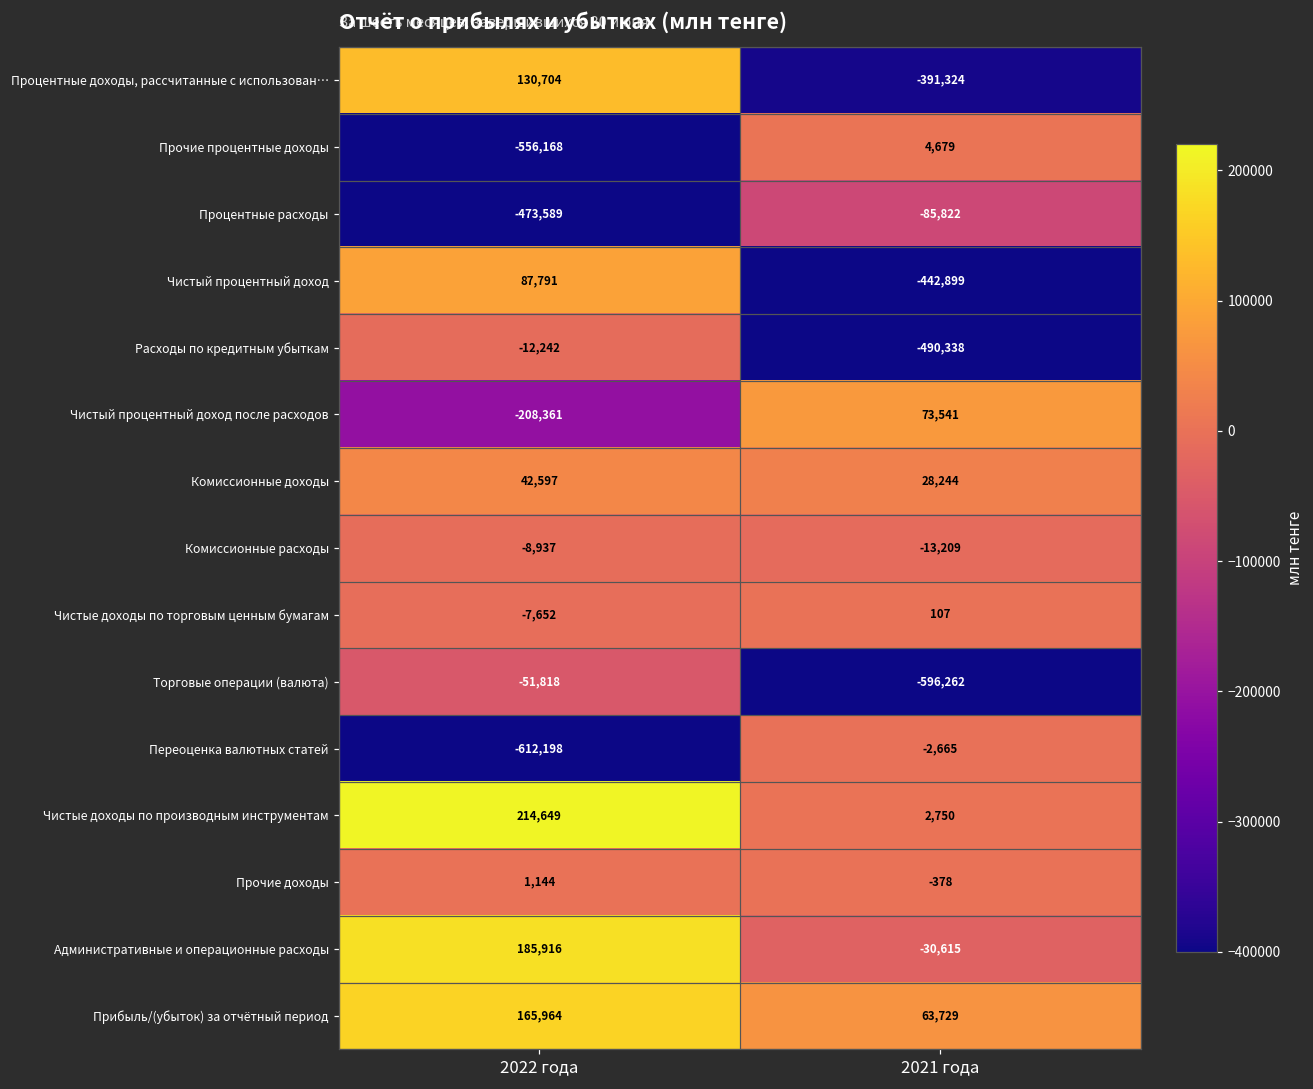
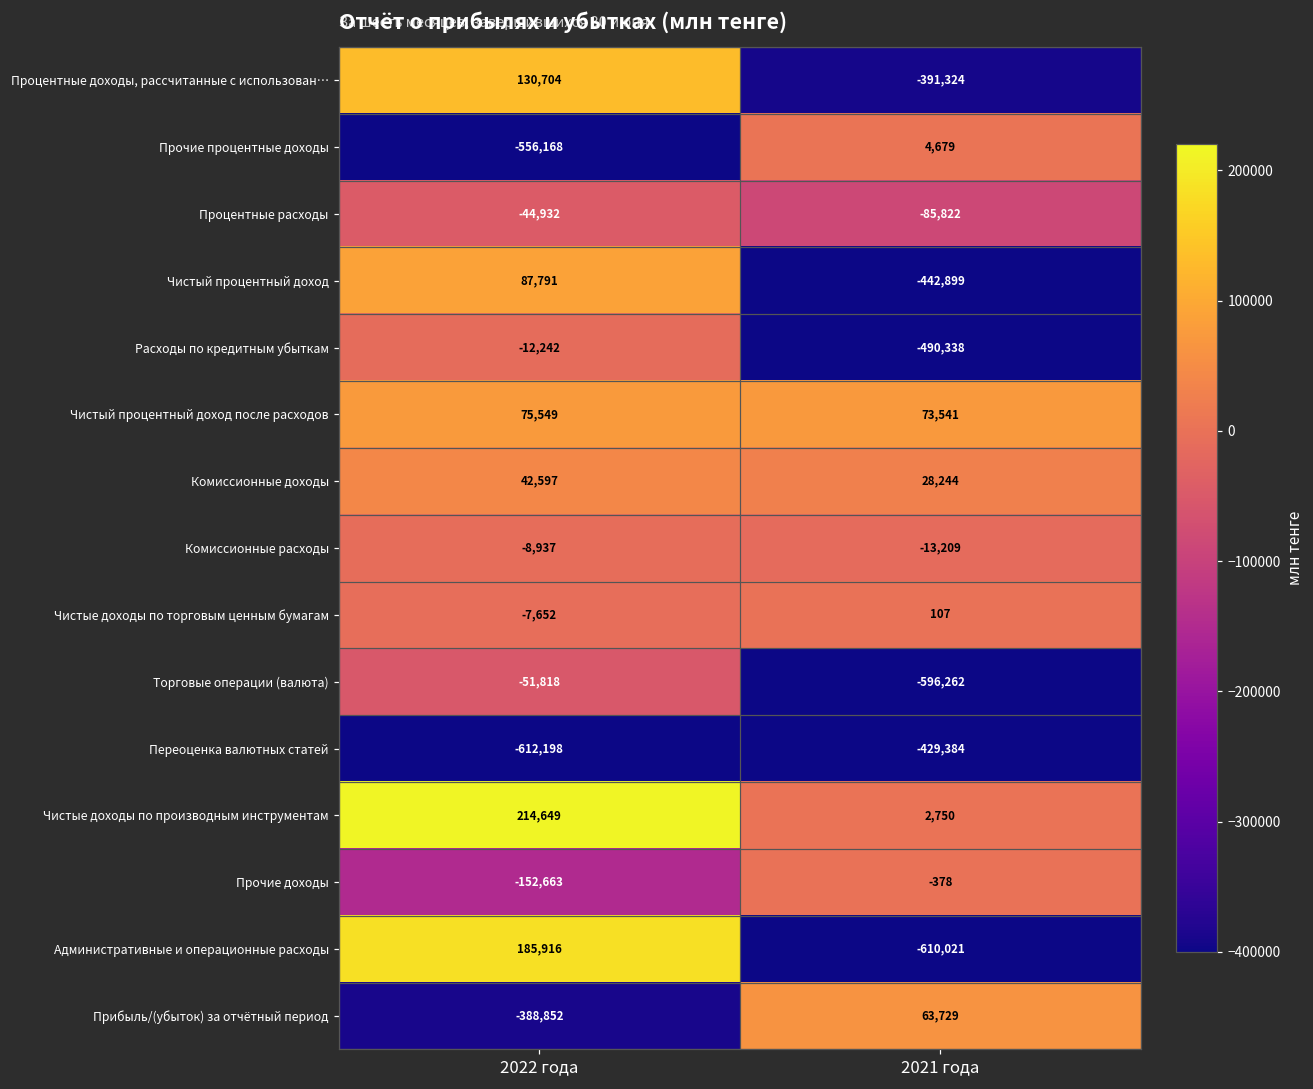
  {
    "Процентные доходы, рассчитанные с использован…": {
      "2022 года": "130,704",
      "2021 года": "-391,324"
    },
    "Прочие процентные доходы": {
      "2022 года": "-556,168",
      "2021 года": "4,679"
    },
    "Процентные расходы": {
-     "2022 года": "-473,589",
+     "2022 года": "-44,932",
      "2021 года": "-85,822"
    },
    "Чистый процентный доход": {
      "2022 года": "87,791",
      "2021 года": "-442,899"
    },
    "Расходы по кредитным убыткам": {
      "2022 года": "-12,242",
      "2021 года": "-490,338"
    },
    "Чистый процентный доход после расходов": {
-     "2022 года": "-208,361",
+     "2022 года": "75,549",
      "2021 года": "73,541"
    },
    "Комиссионные доходы": {
      "2022 года": "42,597",
      "2021 года": "28,244"
    },
    "Комиссионные расходы": {
      "2022 года": "-8,937",
      "2021 года": "-13,209"
    },
    "Чистые доходы по торговым ценным бумагам": {
      "2022 года": "-7,652",
      "2021 года": "107"
    },
    "Торговые операции (валюта)": {
      "2022 года": "-51,818",
      "2021 года": "-596,262"
    },
    "Переоценка валютных статей": {
      "2022 года": "-612,198",
-     "2021 года": "-2,665"
+     "2021 года": "-429,384"
    },
    "Чистые доходы по производным инструментам": {
      "2022 года": "214,649",
      "2021 года": "2,750"
    },
    "Прочие доходы": {
-     "2022 года": "1,144",
+     "2022 года": "-152,663",
      "2021 года": "-378"
    },
    "Административные и операционные расходы": {
      "2022 года": "185,916",
-     "2021 года": "-30,615"
+     "2021 года": "-610,021"
    },
    "Прибыль/(убыток) за отчётный период": {
-     "2022 года": "165,964",
+     "2022 года": "-388,852",
      "2021 года": "63,729"
    }
  }
